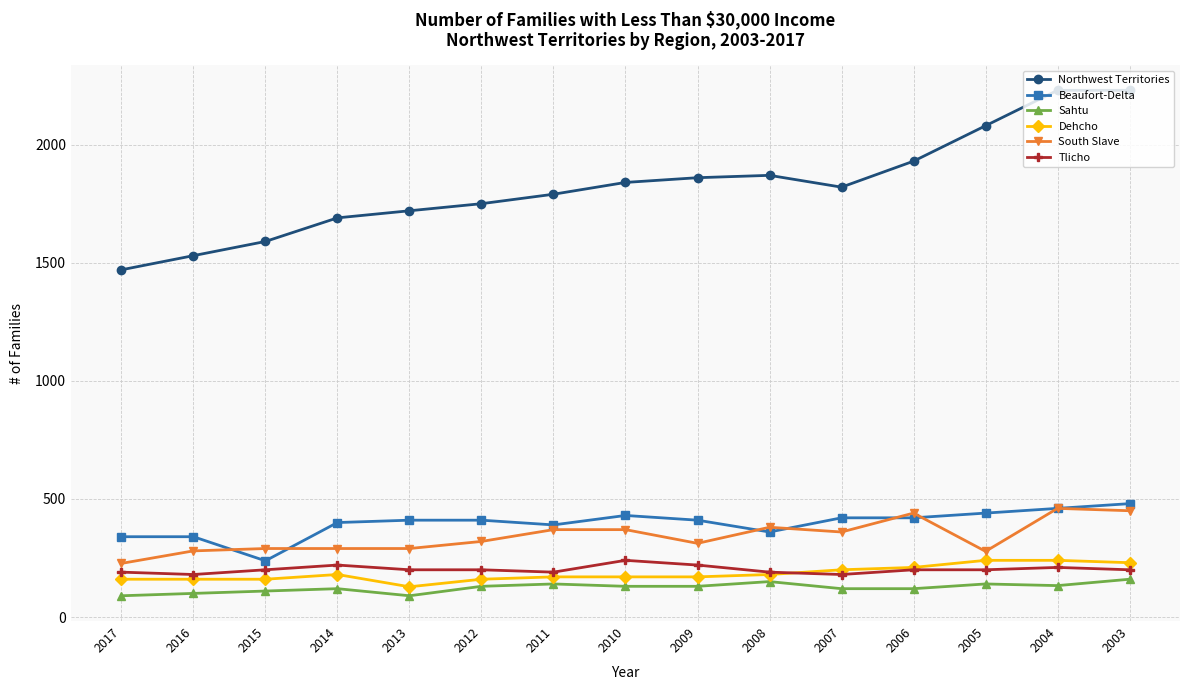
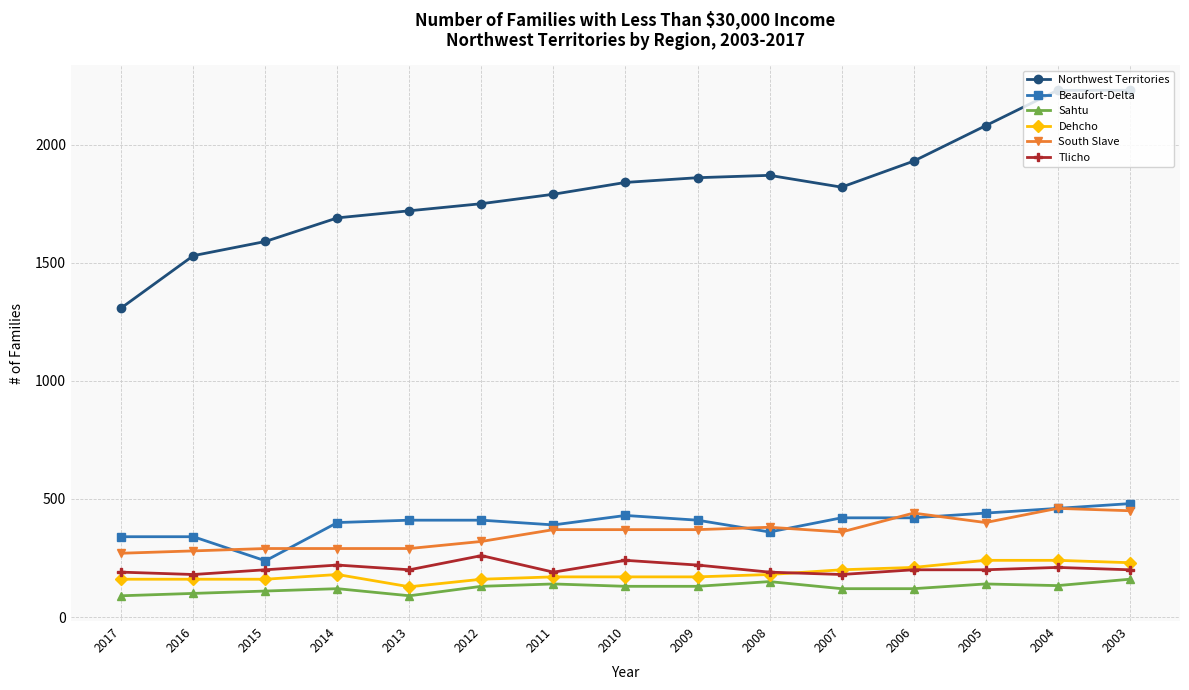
  {
    "Northwest Territories": {
-     "2017": 1470,
+     "2017": 1310,
      "2016": 1530,
      "2015": 1590,
      "2014": 1690,
      "2013": 1720,
      "2012": 1750,
      "2011": 1790,
      "2010": 1840,
      "2009": 1860,
      "2008": 1870,
      "2007": 1820,
      "2006": 1930,
      "2005": 2080
    },
    "Beaufort-Delta": {
      "2017": 340,
      "2016": 340,
      "2015": 240,
      "2014": 400,
      "2013": 410,
      "2012": 410,
      "2011": 390,
      "2010": 430,
      "2009": 410,
      "2008": 360,
      "2007": 420,
      "2006": 420,
      "2005": 440,
      "2003": 480
    },
    "Sahtu": {
      "2017": 90,
      "2016": 100,
      "2015": 110,
      "2014": 120,
      "2013": 90,
      "2012": 130,
      "2011": 140,
      "2010": 130,
      "2009": 130,
      "2008": 150,
      "2007": 120,
      "2006": 120,
      "2005": 140,
      "2004": 130,
      "2003": 160
    },
    "Dehcho": {
      "2017": 160,
      "2016": 160,
      "2015": 160,
      "2014": 180,
      "2013": 130,
      "2012": 160,
      "2011": 170,
      "2010": 170,
      "2009": 170,
      "2007": 200,
      "2005": 240,
      "2004": 240,
      "2003": 230
    },
    "South Slave": {
-     "2017": 230,
+     "2017": 270,
      "2016": 280,
      "2015": 290,
      "2014": 290,
      "2013": 290,
      "2012": 320,
      "2011": 370,
      "2010": 370,
-     "2009": 310,
+     "2009": 370,
      "2008": 380,
      "2007": 360,
      "2006": 440,
-     "2005": 280,
+     "2005": 400,
      "2003": 450
    },
    "Tlicho": {
      "2017": 190,
      "2016": 180,
      "2015": 200,
      "2014": 220,
      "2013": 200,
-     "2012": 200,
+     "2012": 260,
      "2011": 190,
      "2010": 240,
      "2009": 220,
      "2007": 180,
      "2005": 200,
      "2004": 210,
      "2003": 200
    }
  }
